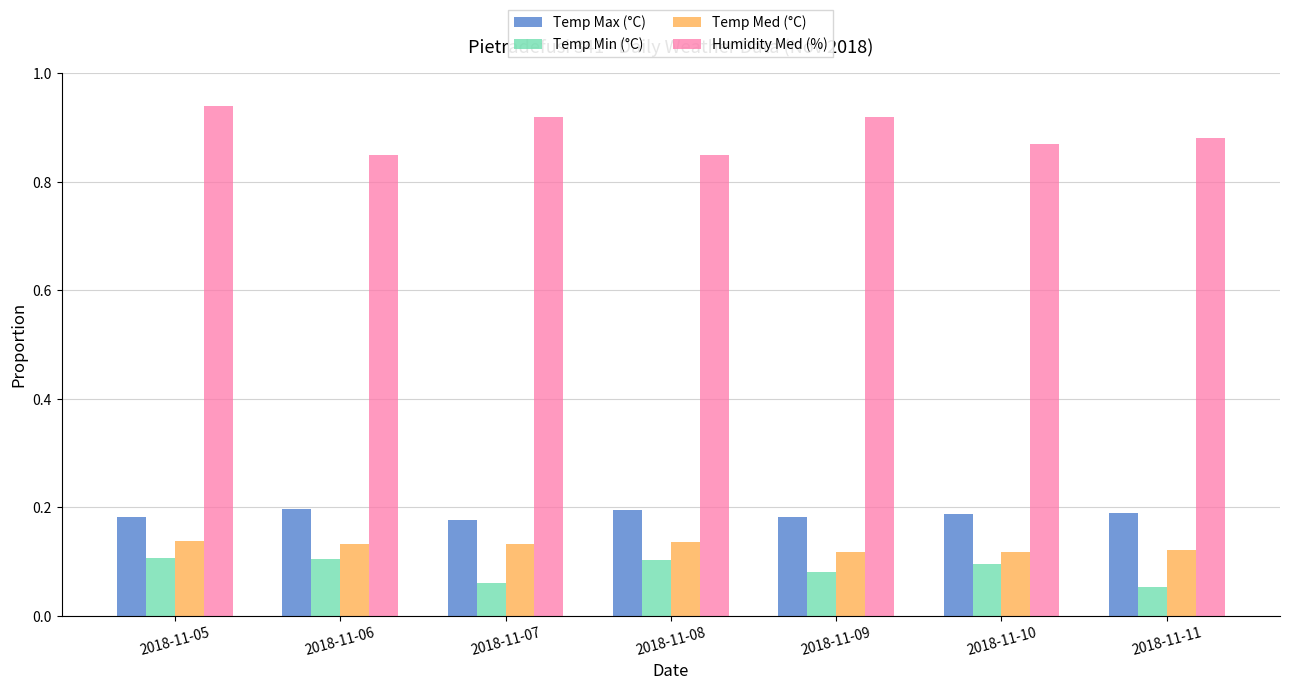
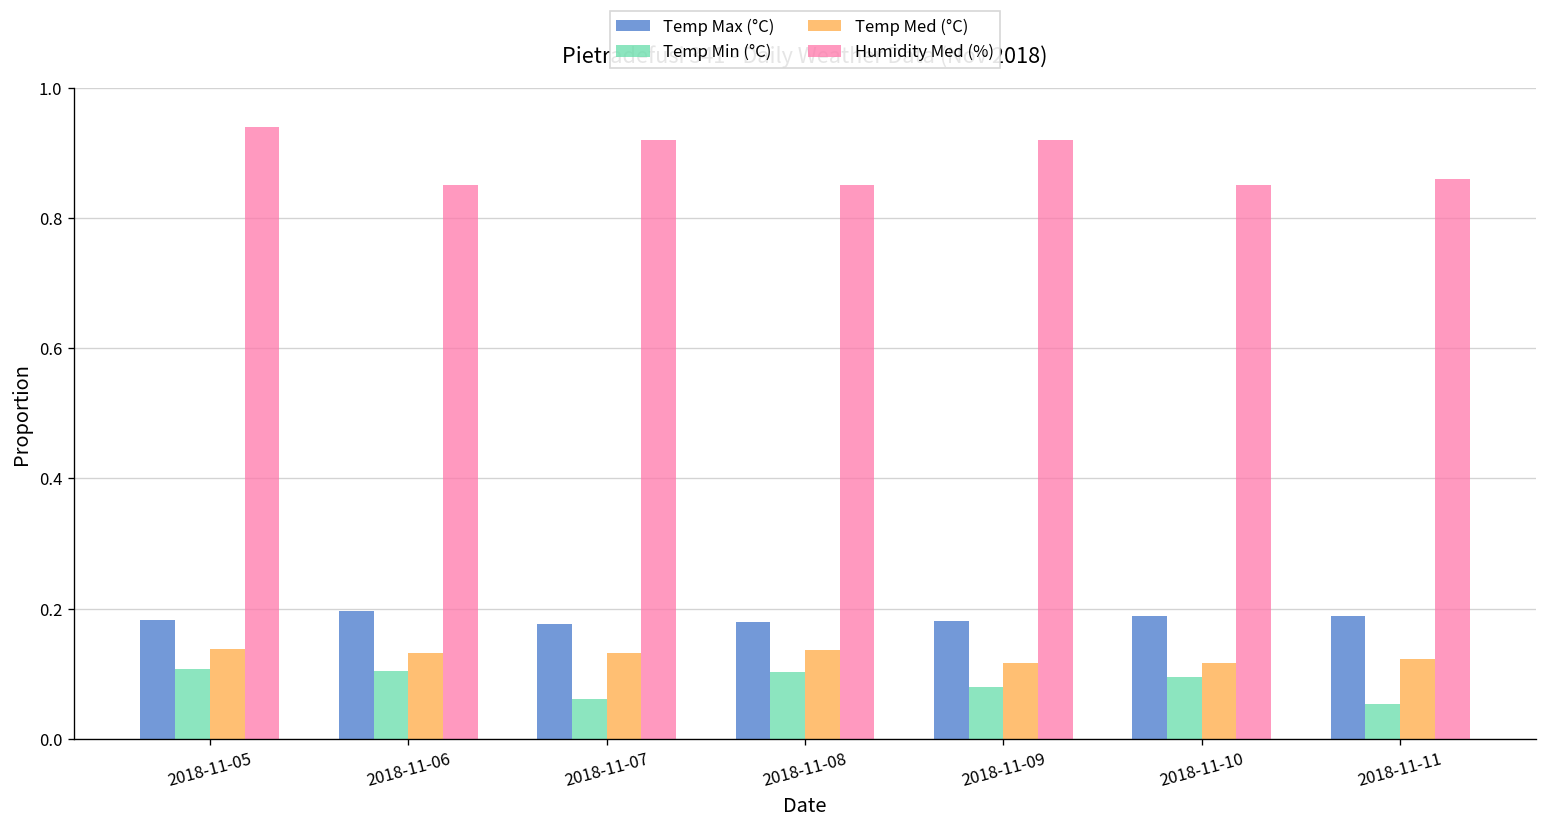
  {
    "Temp Max (°C)": {
      "2018-11-05": 0.18,
      "2018-11-06": 0.20,
      "2018-11-07": 0.18,
-     "2018-11-08": 0.20,
+     "2018-11-08": 0.18,
      "2018-11-09": 0.18,
      "2018-11-10": 0.19,
      "2018-11-11": 0.19
    },
    "Temp Min (°C)": {
      "2018-11-05": 0.11,
      "2018-11-06": 0.10,
      "2018-11-07": 0.06,
      "2018-11-08": 0.10,
      "2018-11-09": 0.08,
      "2018-11-10": 0.10,
      "2018-11-11": 0.05
    },
    "Temp Med (°C)": {
      "2018-11-05": 0.14,
      "2018-11-06": 0.13,
      "2018-11-07": 0.13,
      "2018-11-08": 0.14,
      "2018-11-09": 0.12,
      "2018-11-10": 0.12,
      "2018-11-11": 0.12
    },
    "Humidity Med (%)": {
      "2018-11-05": 0.94,
      "2018-11-06": 0.85,
      "2018-11-07": 0.92,
      "2018-11-08": 0.85,
      "2018-11-09": 0.92,
-     "2018-11-10": 0.87,
-     "2018-11-11": 0.88
+     "2018-11-10": 0.85,
+     "2018-11-11": 0.86
    }
  }
